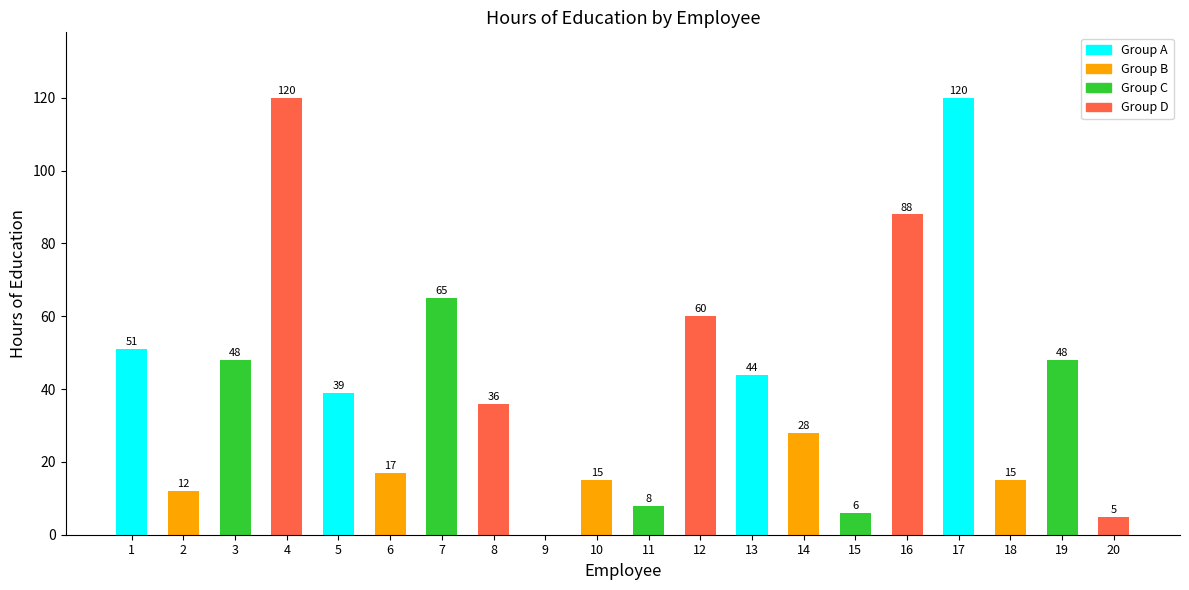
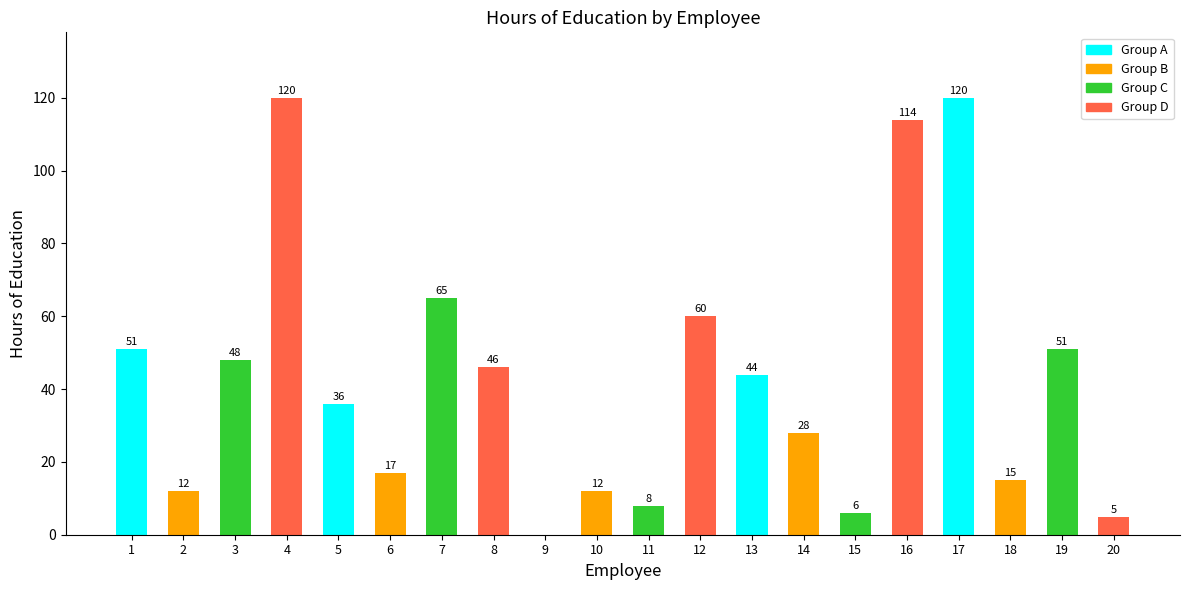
  {
    "1": 51,
    "2": 12,
    "3": 48,
    "4": 120,
-   "5": 39,
+   "5": 36,
    "6": 17,
    "7": 65,
-   "8": 36,
-   "10": 15,
+   "8": 46,
+   "10": 12,
    "11": 8,
    "12": 60,
    "13": 44,
    "14": 28,
    "15": 6,
-   "16": 88,
+   "16": 114,
    "17": 120,
    "18": 15,
-   "19": 48,
+   "19": 51,
    "20": 5
  }
